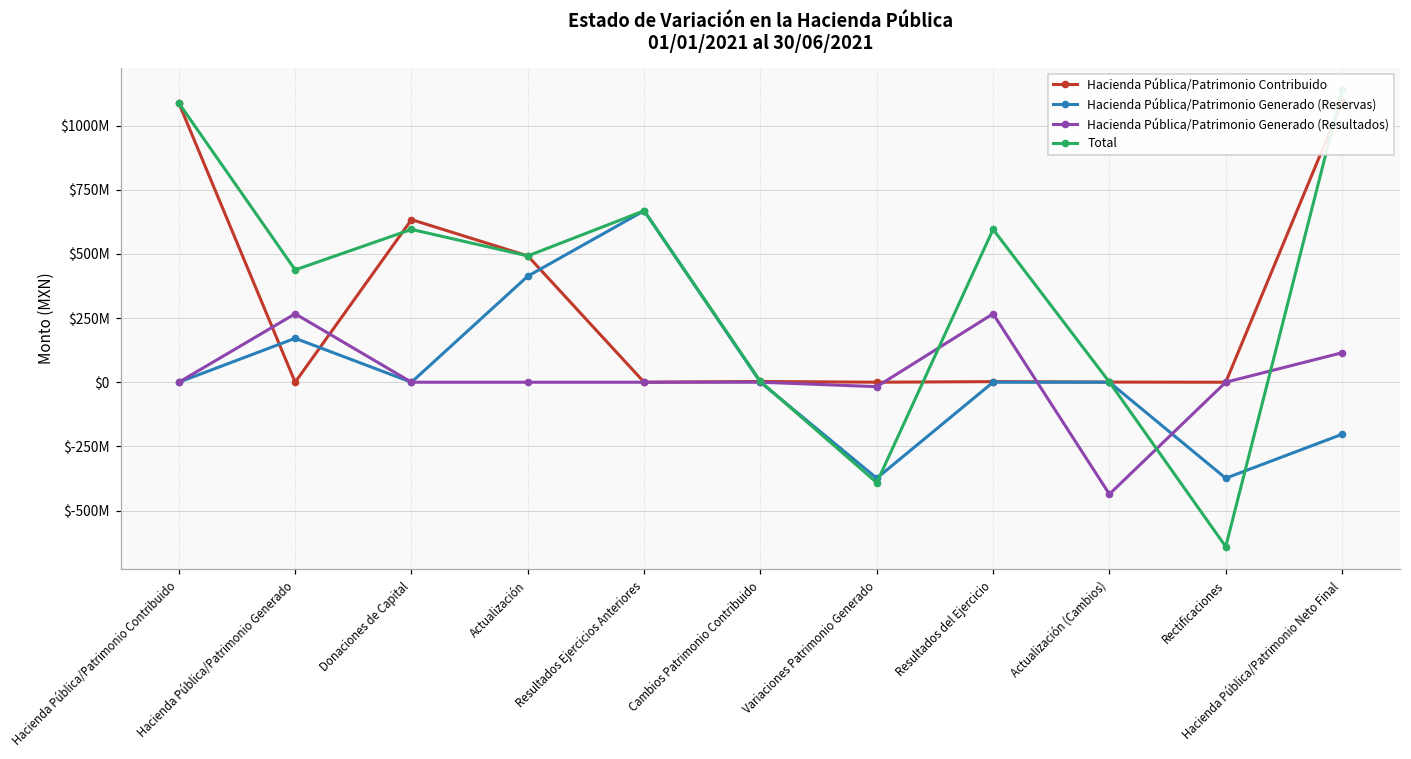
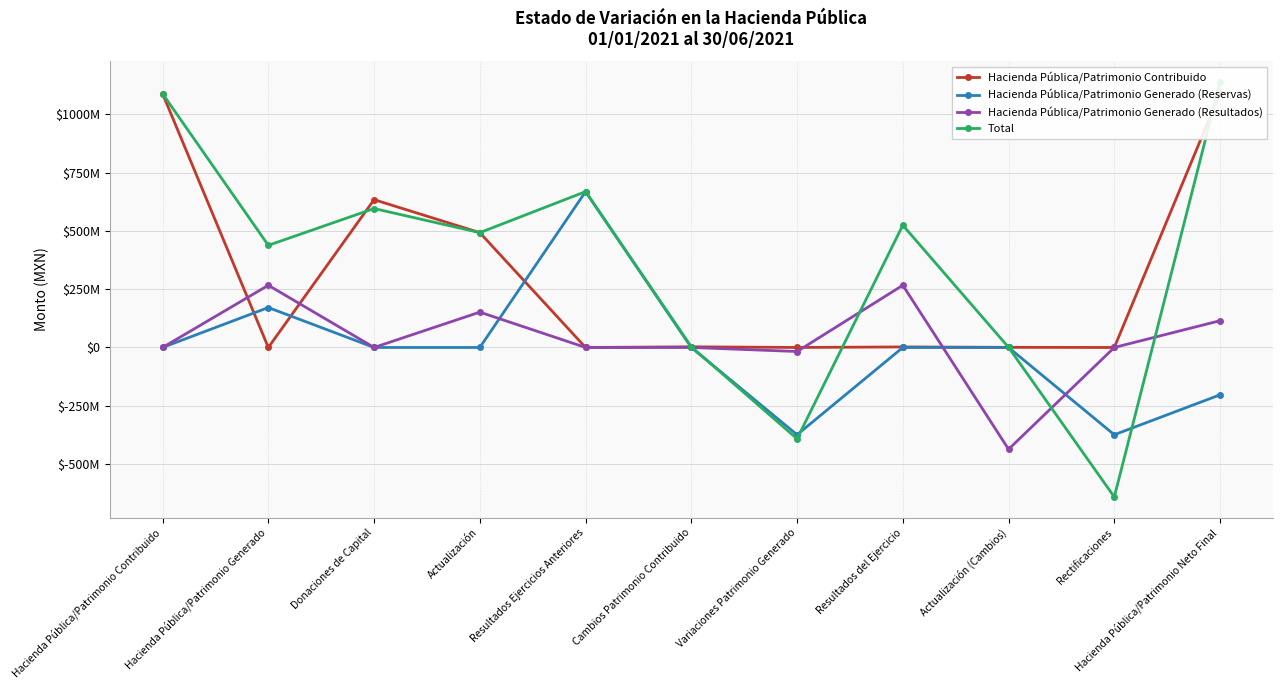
  {
    "Hacienda Pública/Patrimonio Contribuido": {
      "Hacienda Pública/Patrimonio Generado": "$0",
      "Donaciones de Capital": "$630000000",
      "Variaciones Patrimonio Generado": "$0"
    },
    "Hacienda Pública/Patrimonio Generado (Reservas)": {
      "Hacienda Pública/Patrimonio Generado": "$170000000",
-     "Actualización": "$410000000",
+     "Actualización": "$0",
      "Variaciones Patrimonio Generado": "$-370000000",
      "Rectificaciones": "$-370000000",
      "Hacienda Pública/Patrimonio Neto Final": "$-200000000"
    },
    "Hacienda Pública/Patrimonio Generado (Resultados)": {
      "Hacienda Pública/Patrimonio Generado": "$270000000",
-     "Actualización": "$0",
+     "Actualización": "$150000000",
      "Variaciones Patrimonio Generado": "$-20000000",
      "Resultados del Ejercicio": "$270000000",
      "Actualización (Cambios)": "$-440000000",
      "Hacienda Pública/Patrimonio Neto Final": "$110000000"
    },
    "Total": {
      "Hacienda Pública/Patrimonio Generado": "$440000000",
      "Donaciones de Capital": "$600000000",
      "Variaciones Patrimonio Generado": "$-390000000",
-     "Resultados del Ejercicio": "$600000000",
+     "Resultados del Ejercicio": "$520000000",
      "Rectificaciones": "$-640000000"
    }
  }
